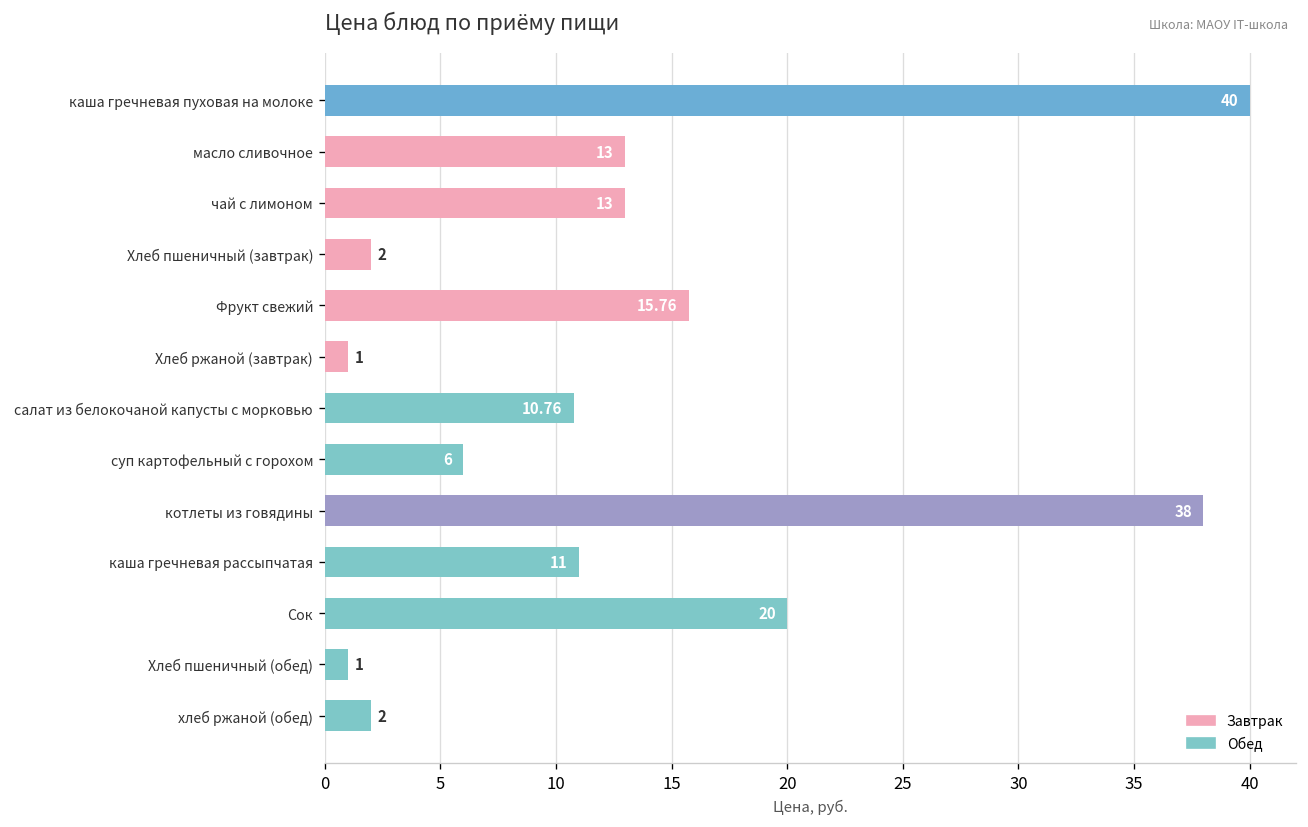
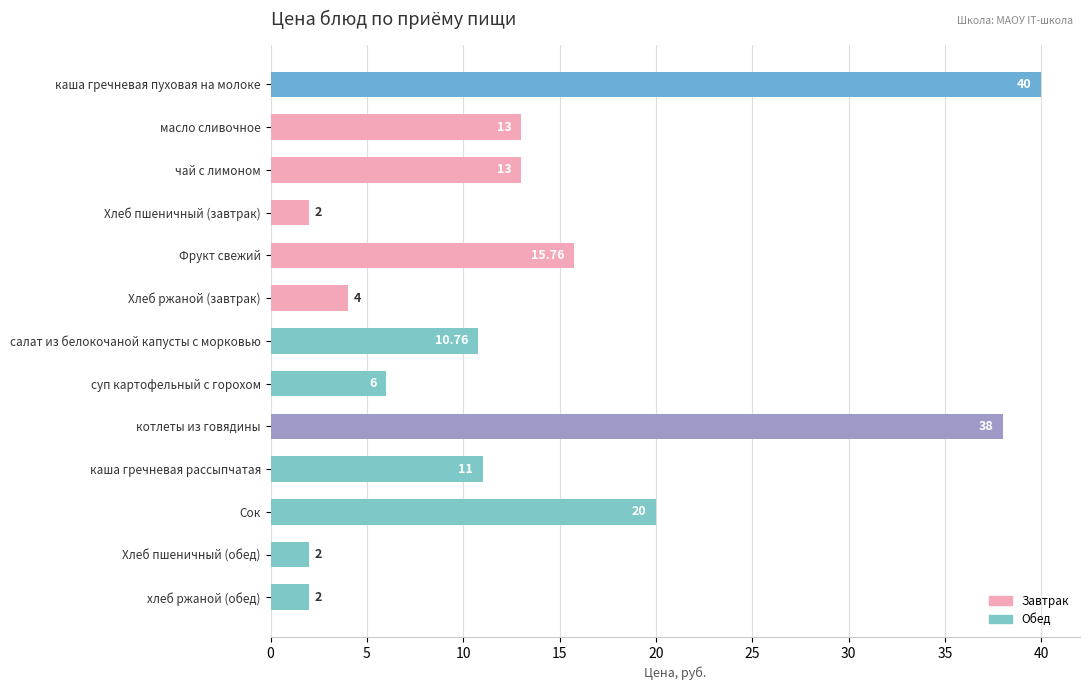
  {
    "каша гречневая пуховая на молоке": 40,
    "масло сливочное": 13,
    "чай с лимоном": 13,
    "Хлеб пшеничный (завтрак)": 2,
    "Фрукт свежий": 15.76,
-   "Хлеб ржаной (завтрак)": 1,
+   "Хлеб ржаной (завтрак)": 4,
    "салат из белокочаной капусты с морковью": 10.76,
    "суп картофельный с горохом": 6,
    "котлеты из говядины": 38,
    "каша гречневая рассыпчатая": 11,
    "Сок": 20,
-   "Хлеб пшеничный (обед)": 1,
+   "Хлеб пшеничный (обед)": 2,
    "хлеб ржаной (обед)": 2
  }
